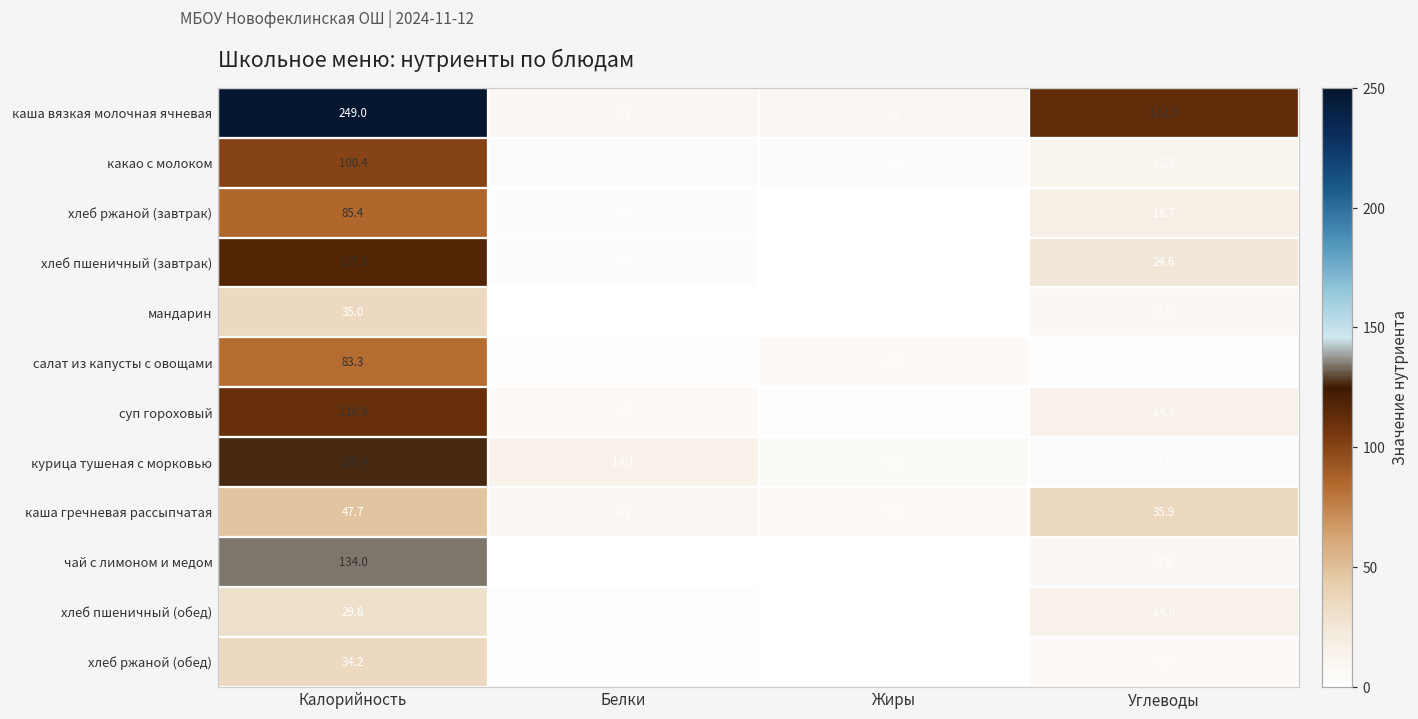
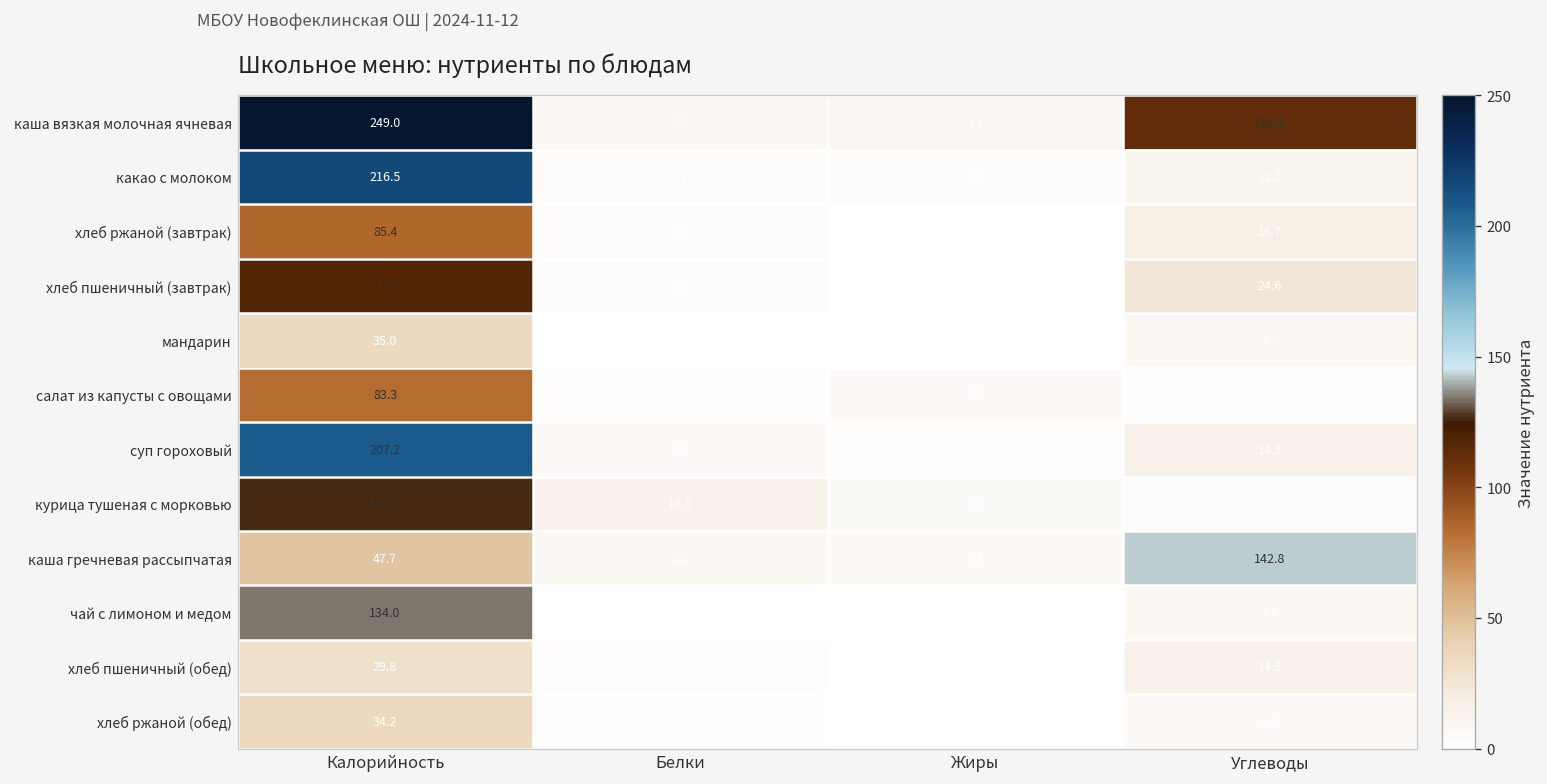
  {
    "каша вязкая молочная ячневая": {
      "Калорийность": 249.0
    },
    "какао с молоком": {
-     "Калорийность": 100.4
+     "Калорийность": 216.5
    },
    "хлеб ржаной (завтрак)": {
      "Калорийность": 85.4
    },
    "мандарин": {
      "Калорийность": 35.0
    },
    "салат из капусты с овощами": {
      "Калорийность": 83.3
    },
    "суп гороховый": {
-     "Калорийность": 110.9
+     "Калорийность": 207.2
    },
    "каша гречневая рассыпчатая": {
      "Калорийность": 47.7,
-     "Углеводы": 35.9
+     "Углеводы": 142.8
    },
    "чай с лимоном и медом": {
      "Калорийность": 134.0
    },
    "хлеб пшеничный (обед)": {
      "Калорийность": 29.8
    },
    "хлеб ржаной (обед)": {
      "Калорийность": 34.2
    }
  }
